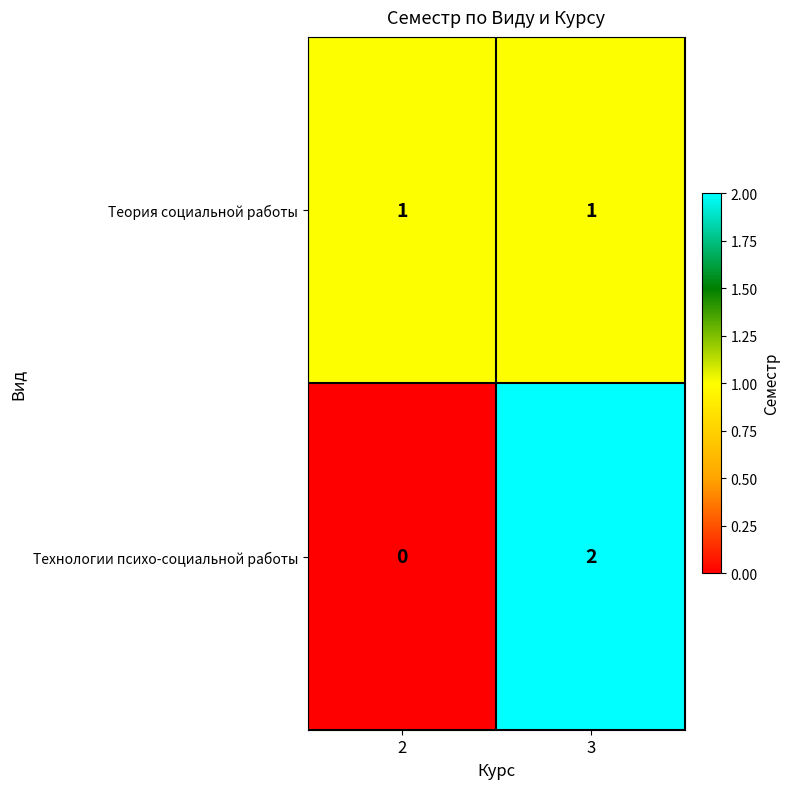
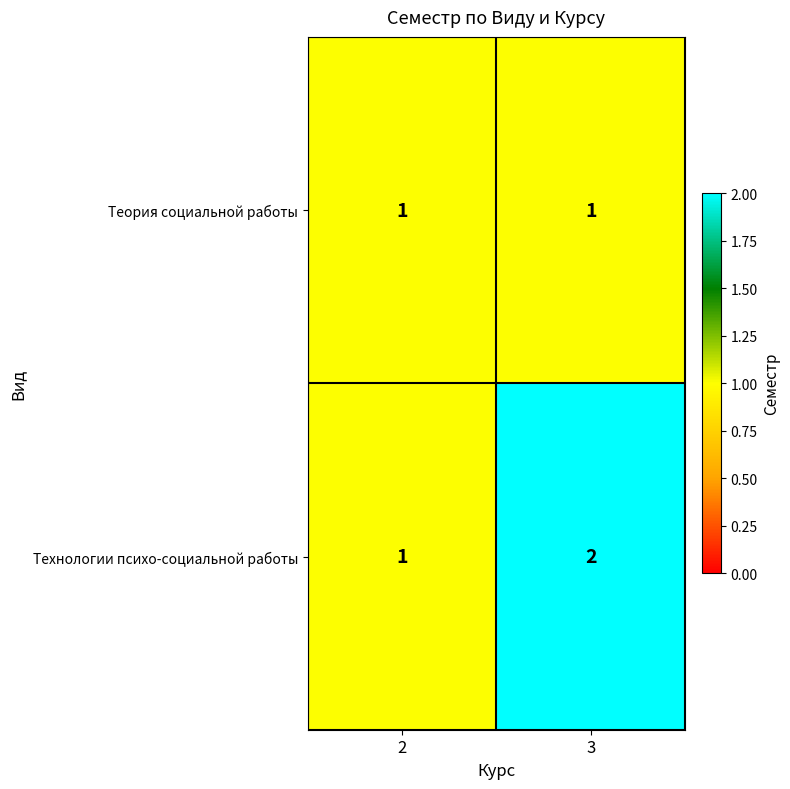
  {
    "Теория социальной работы": {
      "2": 1,
      "3": 1
    },
    "Технологии психо-социальной работы": {
-     "2": 0,
+     "2": 1,
      "3": 2
    }
  }
